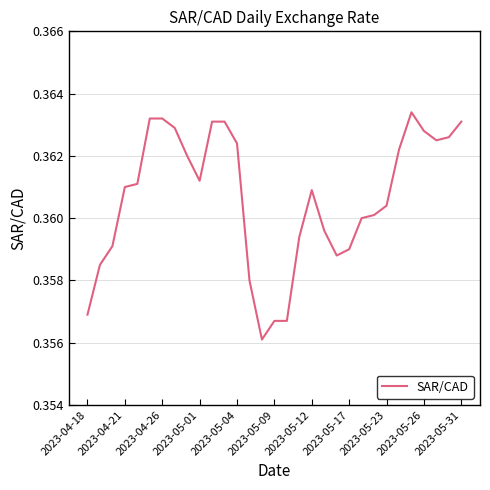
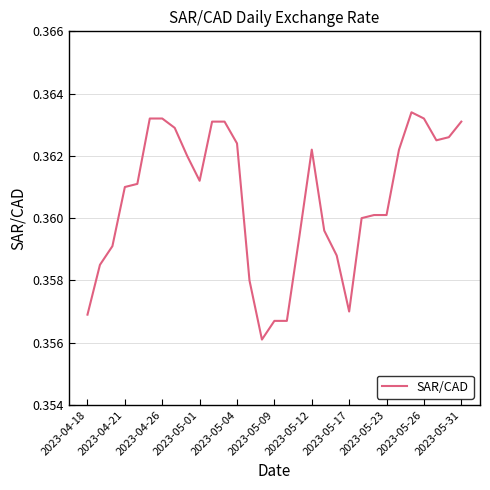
  {
    "2023-04-18": 0.3569,
    "2023-04-21": 0.3610,
    "2023-04-26": 0.3632,
    "2023-05-01": 0.3612,
    "2023-05-04": 0.3624,
    "2023-05-09": 0.3567,
-   "2023-05-12": 0.3609,
-   "2023-05-17": 0.359,
-   "2023-05-23": 0.3604,
-   "2023-05-26": 0.3628,
+   "2023-05-12": 0.3622,
+   "2023-05-17": 0.357,
+   "2023-05-23": 0.3601,
+   "2023-05-26": 0.3632,
    "2023-05-31": 0.3631
  }
